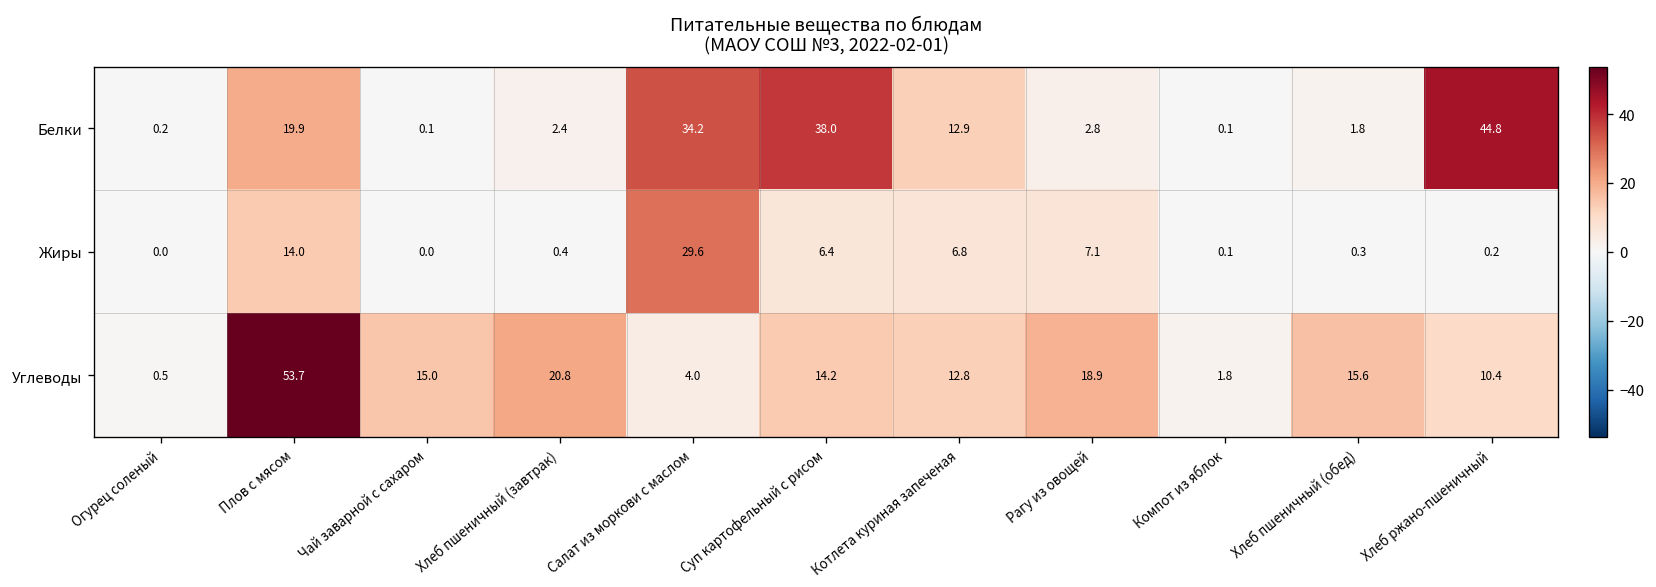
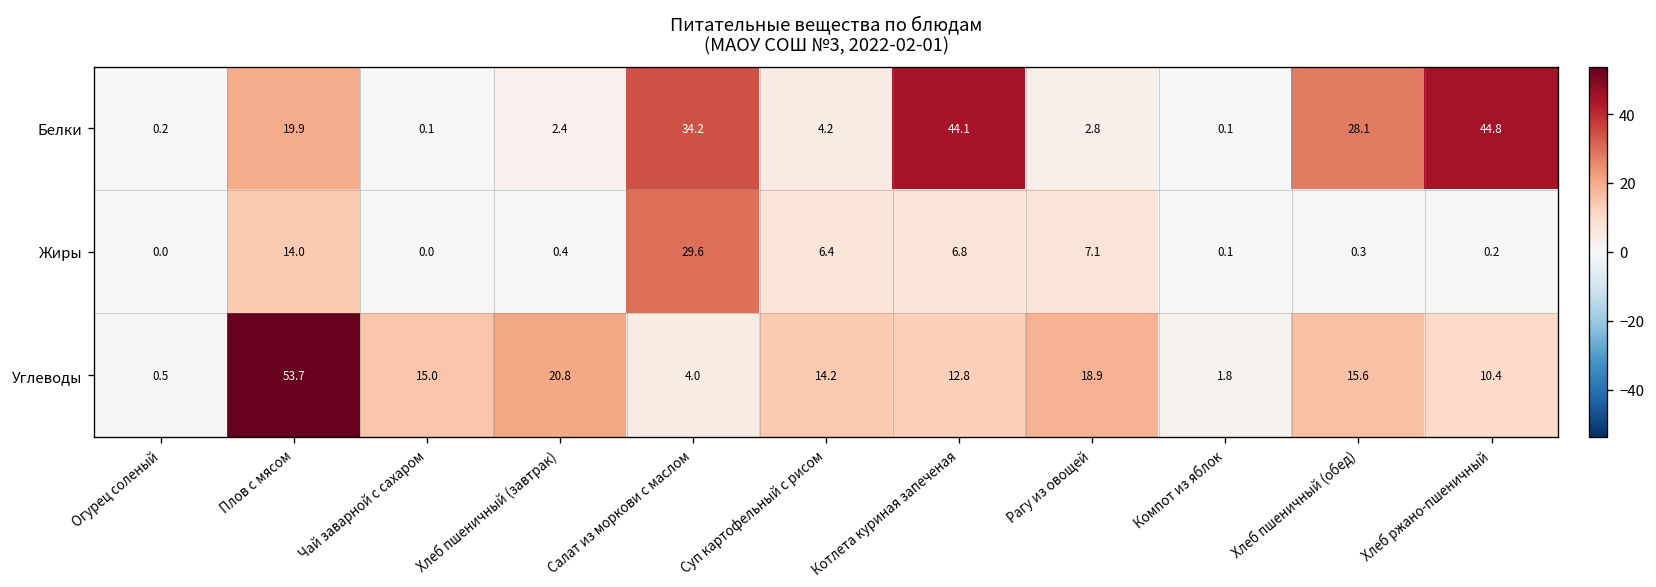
  {
    "Белки": {
      "Огурец соленый": 0.2,
      "Плов с мясом": 19.9,
      "Чай заварной с сахаром": 0.1,
      "Хлеб пшеничный (завтрак)": 2.4,
      "Салат из моркови с маслом": 34.2,
-     "Суп картофельный с рисом": 38.0,
-     "Котлета куриная запеченая": 12.9,
+     "Суп картофельный с рисом": 4.2,
+     "Котлета куриная запеченая": 44.1,
      "Рагу из овощей": 2.8,
      "Компот из яблок": 0.1,
-     "Хлеб пшеничный (обед)": 1.8,
+     "Хлеб пшеничный (обед)": 28.1,
      "Хлеб ржано-пшеничный": 44.8
    },
    "Жиры": {
      "Огурец соленый": 0.0,
      "Плов с мясом": 14.0,
      "Чай заварной с сахаром": 0.0,
      "Хлеб пшеничный (завтрак)": 0.4,
      "Салат из моркови с маслом": 29.6,
      "Суп картофельный с рисом": 6.4,
      "Котлета куриная запеченая": 6.8,
      "Рагу из овощей": 7.1,
      "Компот из яблок": 0.1,
      "Хлеб пшеничный (обед)": 0.3,
      "Хлеб ржано-пшеничный": 0.2
    },
    "Углеводы": {
      "Огурец соленый": 0.5,
      "Плов с мясом": 53.7,
      "Чай заварной с сахаром": 15.0,
      "Хлеб пшеничный (завтрак)": 20.8,
      "Салат из моркови с маслом": 4.0,
      "Суп картофельный с рисом": 14.2,
      "Котлета куриная запеченая": 12.8,
      "Рагу из овощей": 18.9,
      "Компот из яблок": 1.8,
      "Хлеб пшеничный (обед)": 15.6,
      "Хлеб ржано-пшеничный": 10.4
    }
  }
